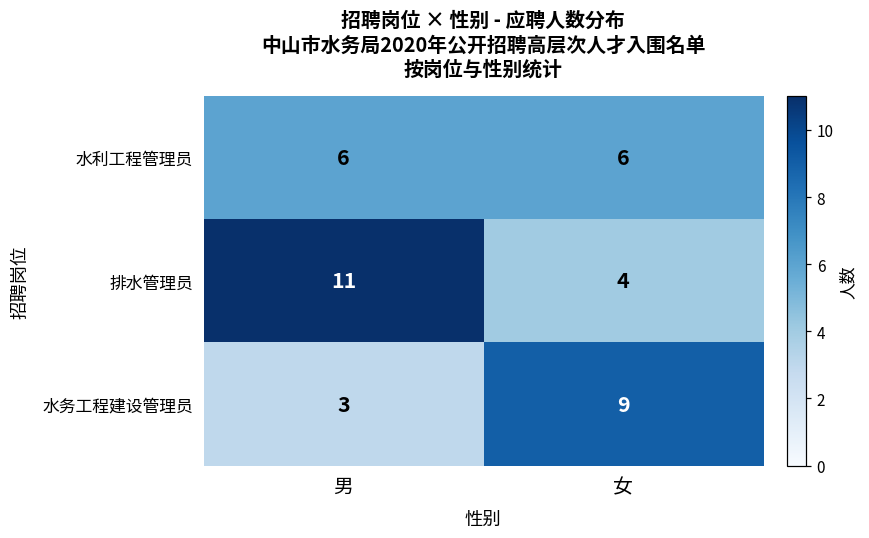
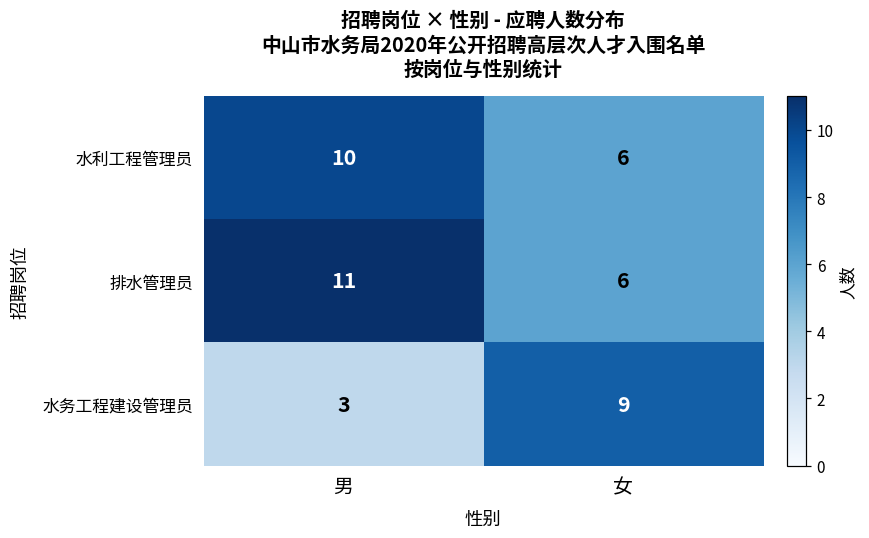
  {
    "水利工程管理员": {
-     "男": 6,
+     "男": 10,
      "女": 6
    },
    "排水管理员": {
      "男": 11,
-     "女": 4
+     "女": 6
    },
    "水务工程建设管理员": {
      "男": 3,
      "女": 9
    }
  }
